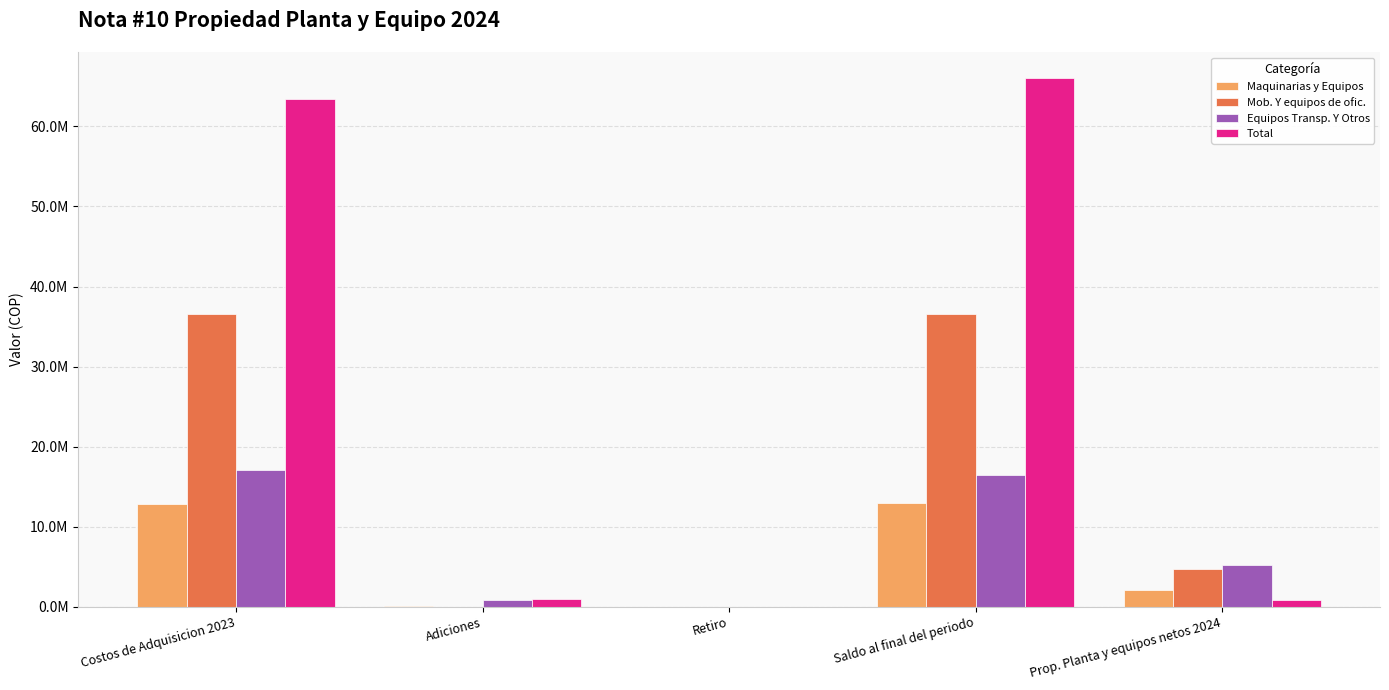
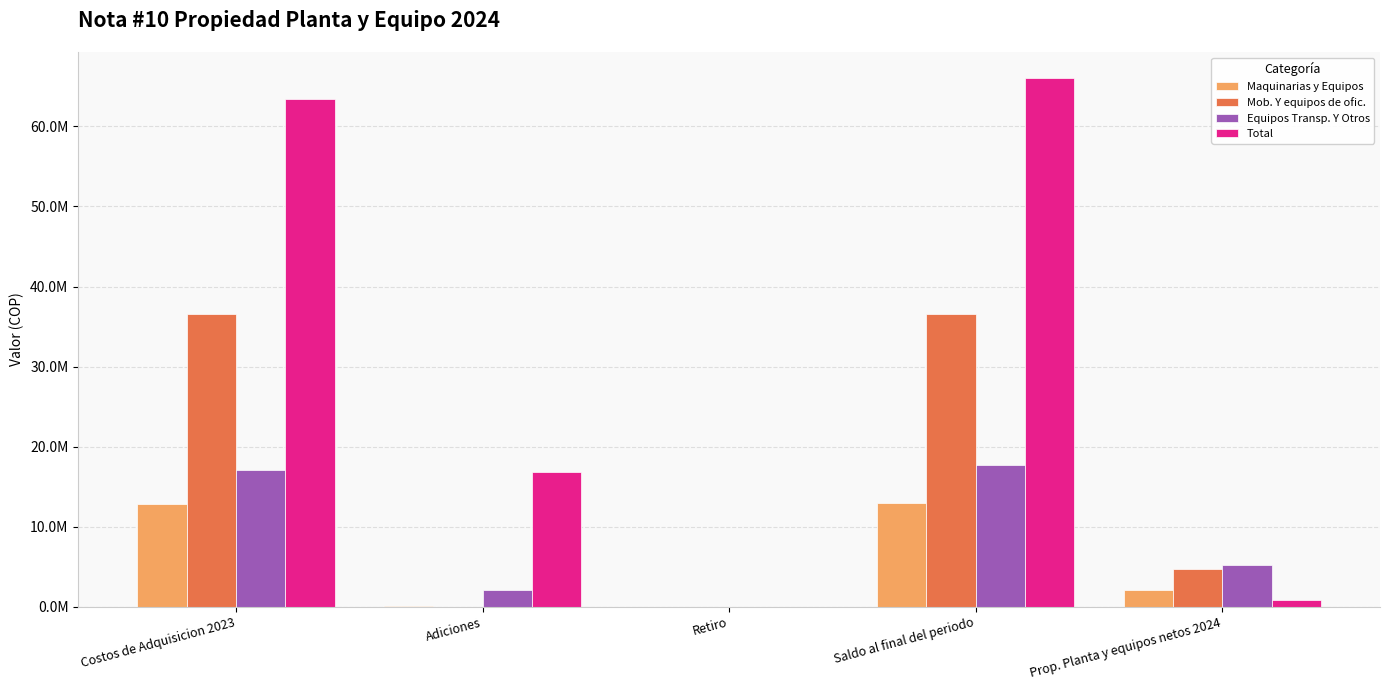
  {
    "Equipos Transp. Y Otros": {
      "Costos de Adquisicion 2023": 17000000,
-     "Adiciones": 1000000,
+     "Adiciones": 2000000,
      "Retiro": 0,
-     "Saldo al final del periodo": 16000000,
+     "Saldo al final del periodo": 18000000,
      "Prop. Planta y equipos netos 2024": 5000000
    },
    "Total": {
      "Costos de Adquisicion 2023": 63000000,
-     "Adiciones": 1000000,
+     "Adiciones": 17000000,
      "Retiro": 0,
      "Saldo al final del periodo": 66000000,
      "Prop. Planta y equipos netos 2024": 1000000
    }
  }
